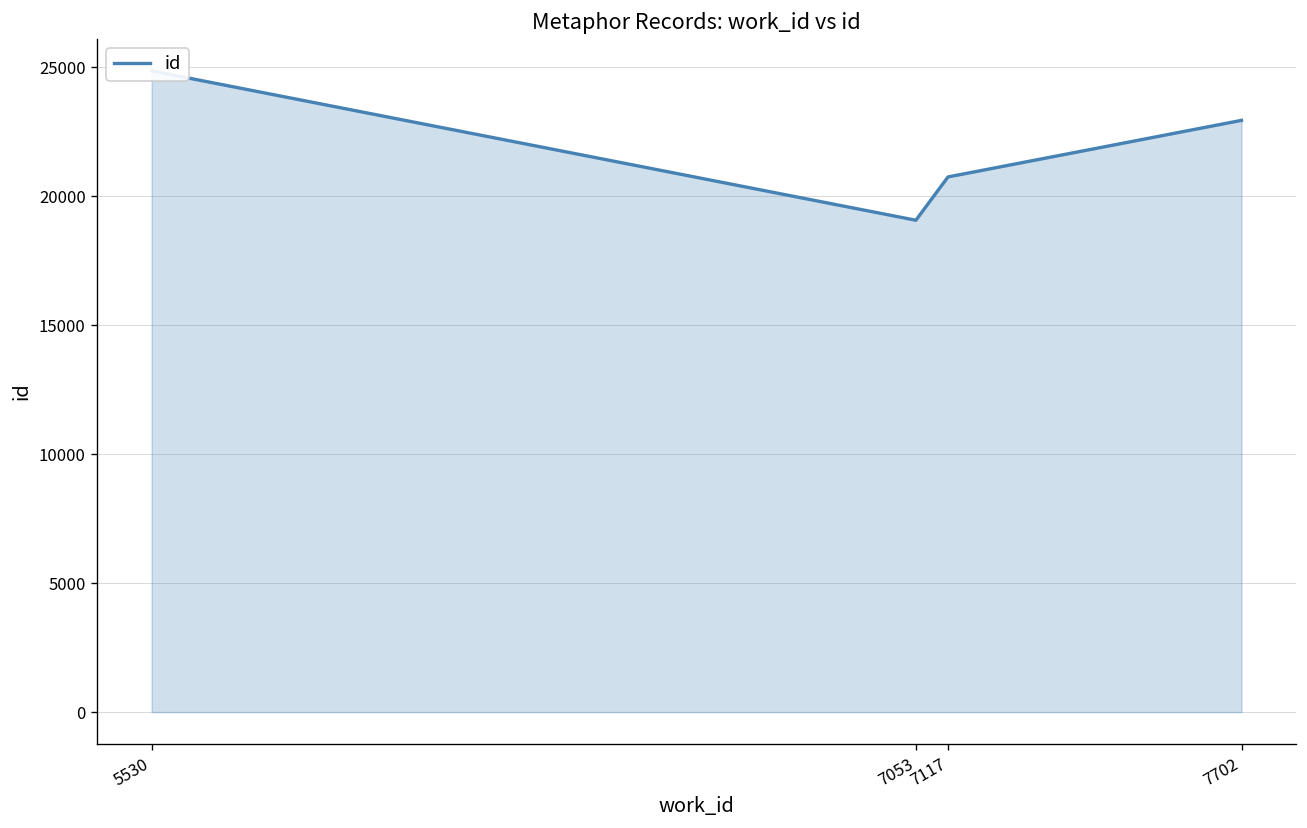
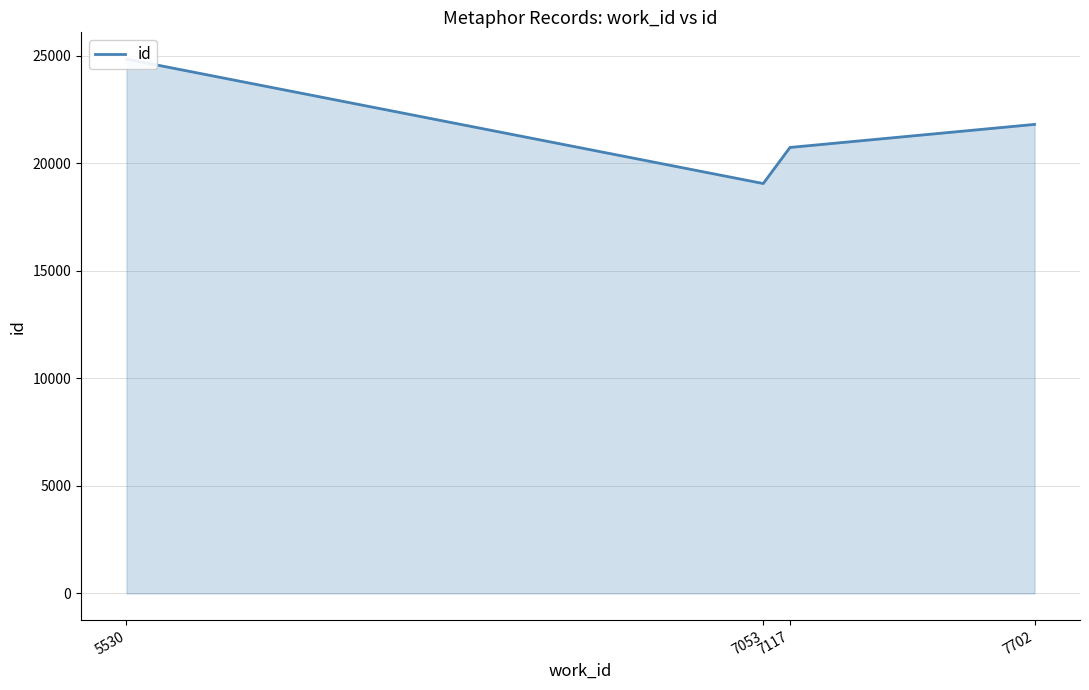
  {
    "7053": 19100,
    "7117": 20700,
-   "7702": 22900
+   "7702": 21800
  }
